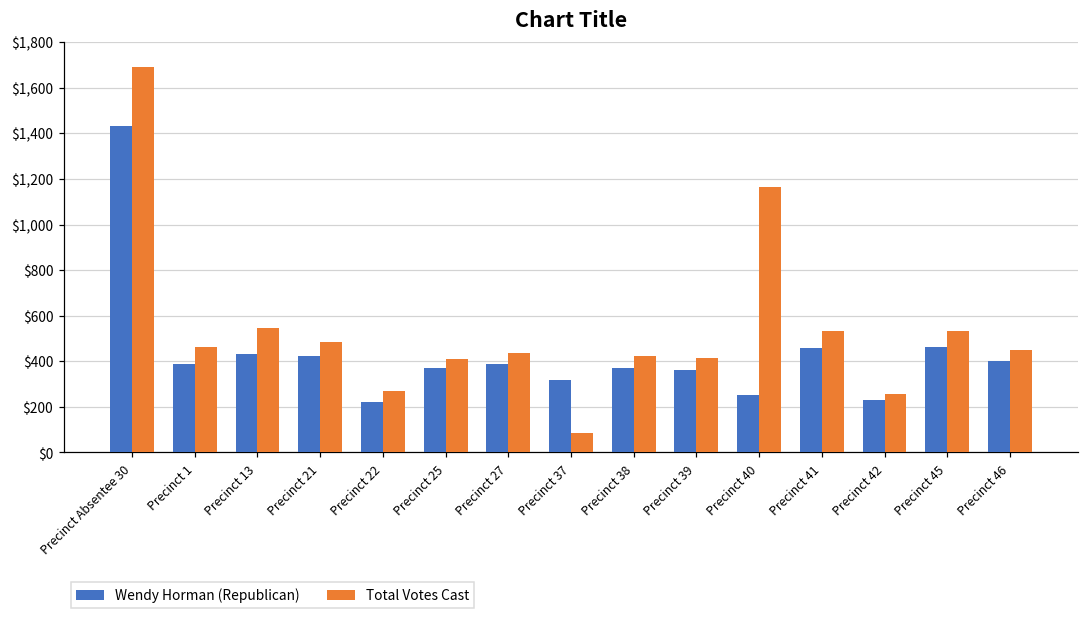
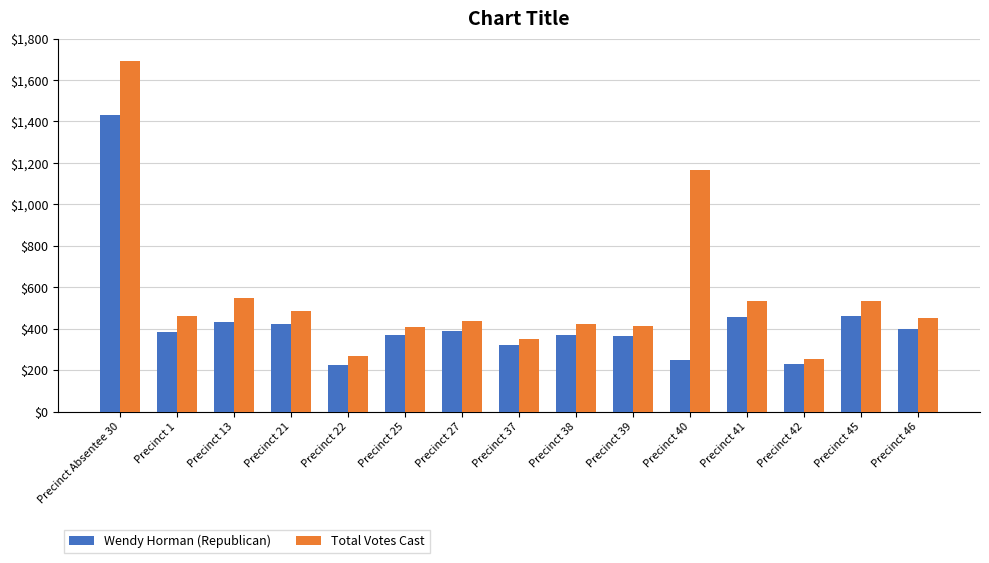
  {
    "Wendy Horman (Republican)": {
      "Precinct Absentee 30": "$1,430",
      "Precinct 1": "$390",
      "Precinct 13": "$430",
      "Precinct 21": "$420",
      "Precinct 22": "$220",
      "Precinct 25": "$370",
      "Precinct 27": "$390",
      "Precinct 37": "$320",
      "Precinct 38": "$370",
      "Precinct 39": "$360",
      "Precinct 40": "$250",
      "Precinct 41": "$460",
      "Precinct 42": "$230",
      "Precinct 45": "$460",
      "Precinct 46": "$400"
    },
    "Total Votes Cast": {
      "Precinct Absentee 30": "$1,690",
      "Precinct 1": "$460",
      "Precinct 13": "$550",
      "Precinct 21": "$480",
      "Precinct 22": "$270",
      "Precinct 25": "$410",
      "Precinct 27": "$440",
-     "Precinct 37": "$90",
+     "Precinct 37": "$350",
      "Precinct 38": "$430",
      "Precinct 39": "$410",
      "Precinct 40": "$1,170",
      "Precinct 41": "$530",
      "Precinct 42": "$260",
      "Precinct 45": "$530",
      "Precinct 46": "$450"
    }
  }
